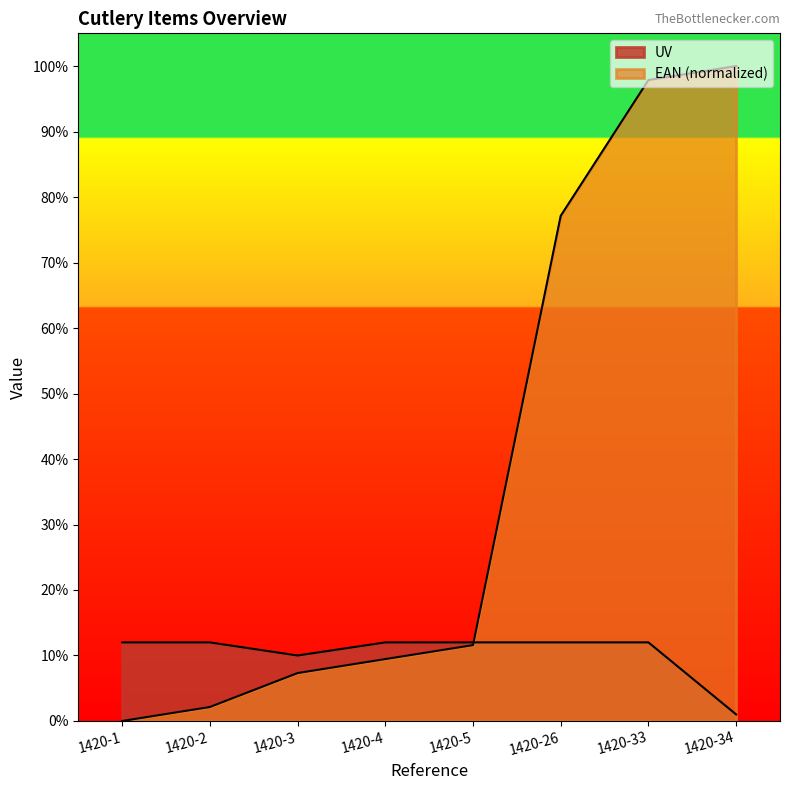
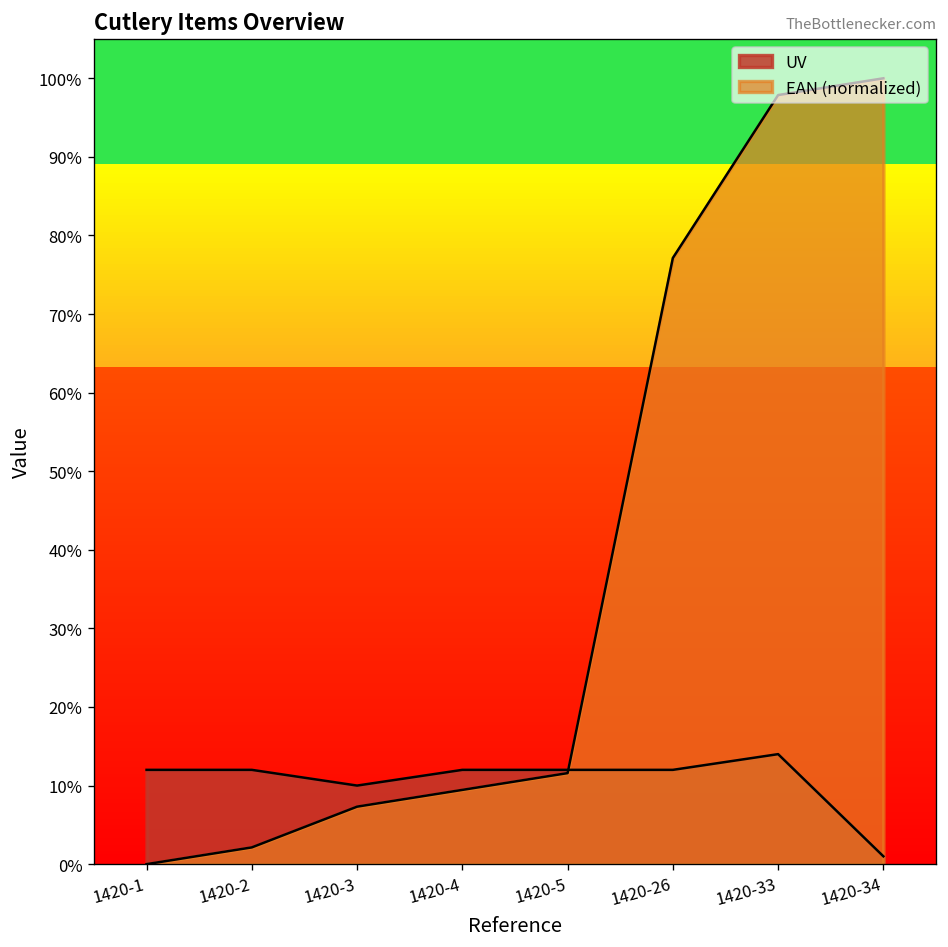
  {
    "UV": {
      "1420-1": "12%",
      "1420-2": "12%",
      "1420-3": "10%",
      "1420-4": "12%",
      "1420-5": "12%",
      "1420-26": "12%",
-     "1420-33": "12%",
+     "1420-33": "14%",
      "1420-34": "1%"
    },
    "EAN (normalized)": {
      "1420-1": "0%",
      "1420-2": "2%",
      "1420-3": "7%",
      "1420-4": "9%",
      "1420-5": "12%",
      "1420-26": "77%"
    }
  }
